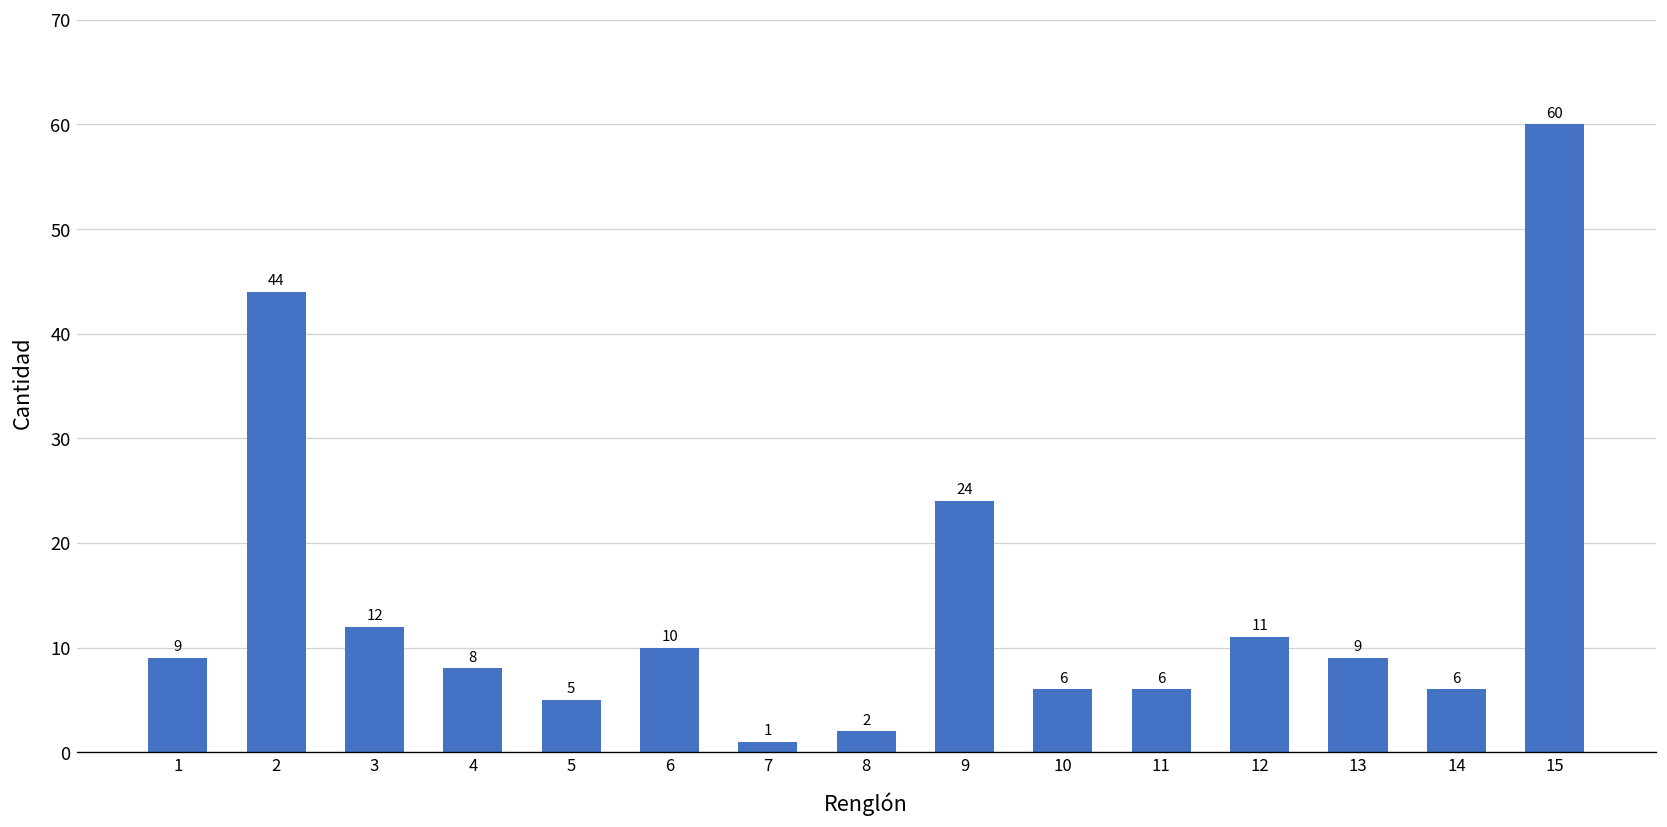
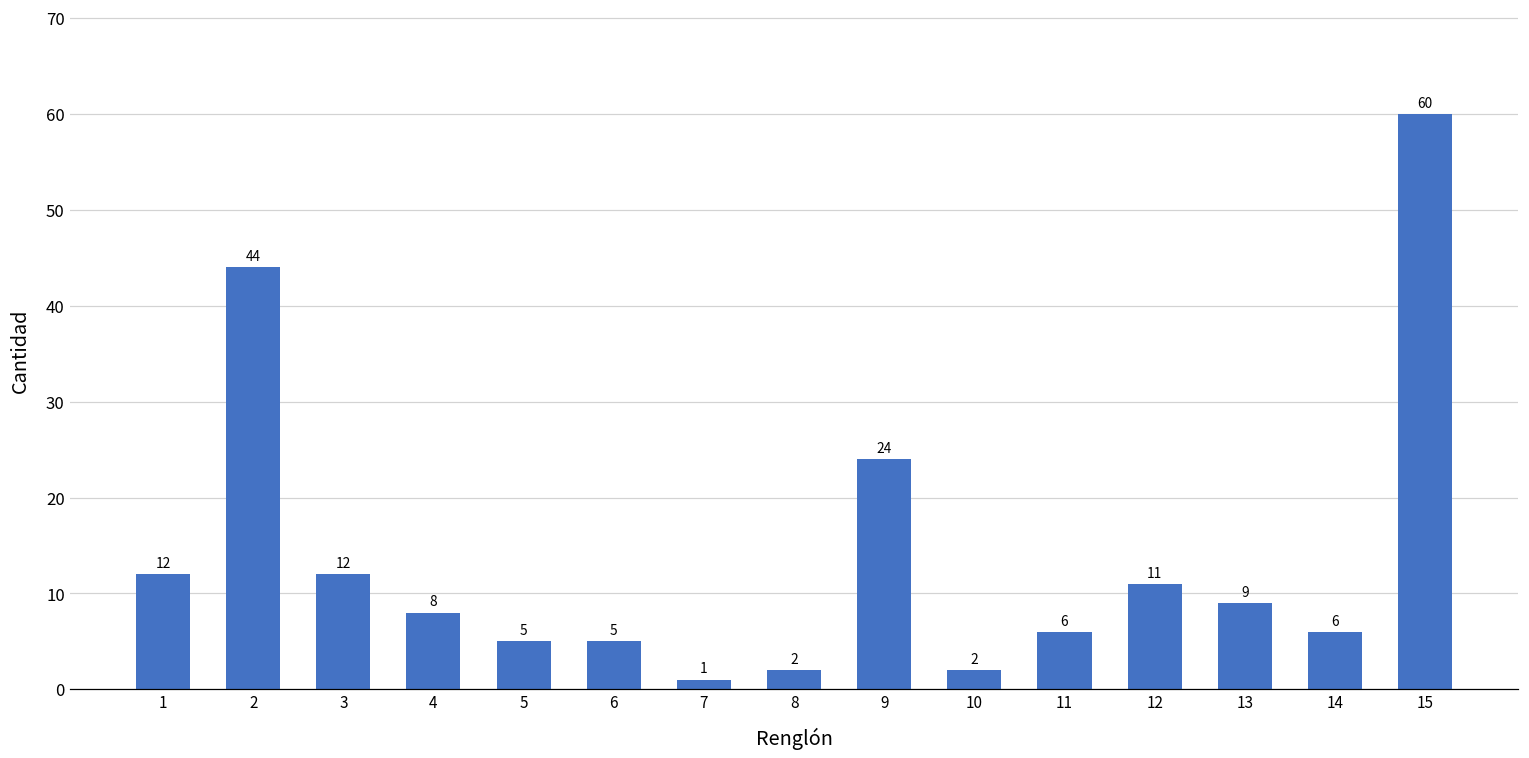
  {
-   "1": 9,
+   "1": 12,
    "2": 44,
    "3": 12,
    "4": 8,
    "5": 5,
-   "6": 10,
+   "6": 5,
    "7": 1,
    "8": 2,
    "9": 24,
-   "10": 6,
+   "10": 2,
    "11": 6,
    "12": 11,
    "13": 9,
    "14": 6,
    "15": 60
  }
